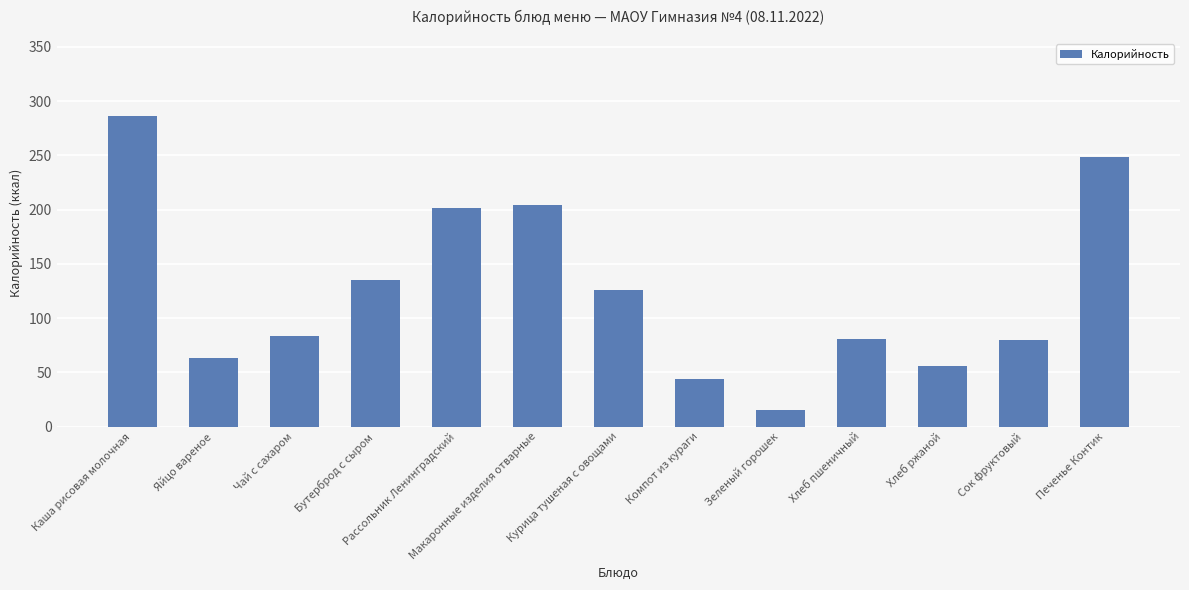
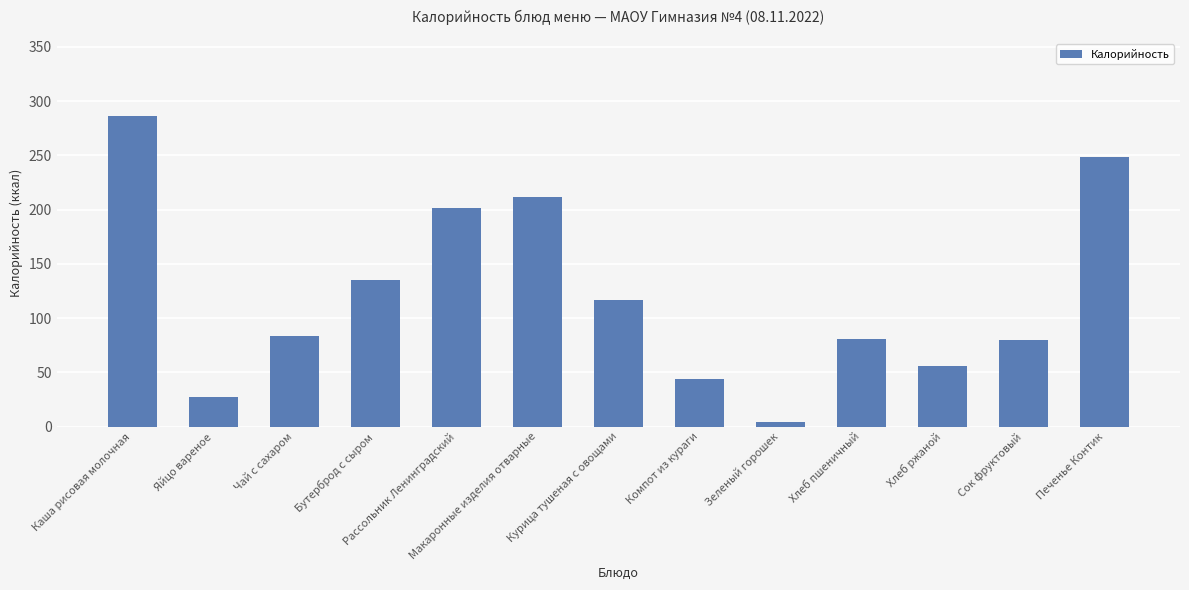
  {
    "Каша рисовая молочная": 286,
-   "Яйцо вареное": 63,
+   "Яйцо вареное": 28,
    "Чай с сахаром": 83,
    "Бутерброд с сыром": 135,
    "Рассольник Ленинградский": 202,
-   "Макаронные изделия отварные": 204,
-   "Курица тушеная с овощами": 126,
+   "Макаронные изделия отварные": 212,
+   "Курица тушеная с овощами": 117,
    "Компот из кураги": 44,
-   "Зеленый горошек": 15,
+   "Зеленый горошек": 4,
    "Хлеб пшеничный": 80,
    "Хлеб ржаной": 56,
    "Сок фруктовый": 80,
    "Печенье Контик": 249
  }
